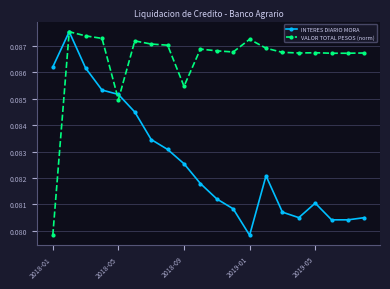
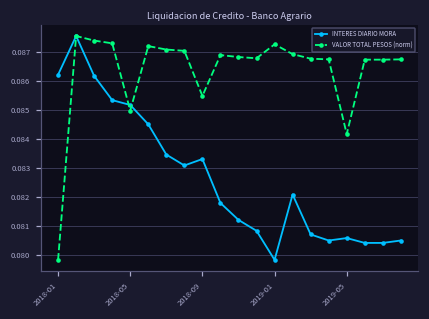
  {
    "INTERES DIARIO MORA": {
      "2018-01": 0.0862,
      "2018-05": 0.0852,
-     "2018-09": 0.0825,
+     "2018-09": 0.0833,
      "2019-01": 0.0798,
-     "2019-05": 0.0810
+     "2019-05": 0.0806
    },
    "VALOR TOTAL PESOS (norm)": {
      "2018-01": 0.0798,
      "2018-05": 0.0850,
      "2018-09": 0.0855,
      "2019-01": 0.0873,
-     "2019-05": 0.0867
+     "2019-05": 0.0842
    }
  }
